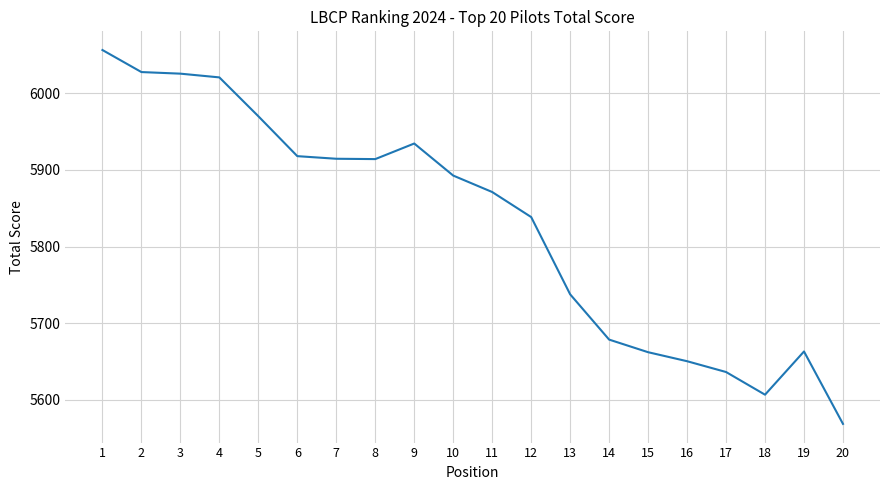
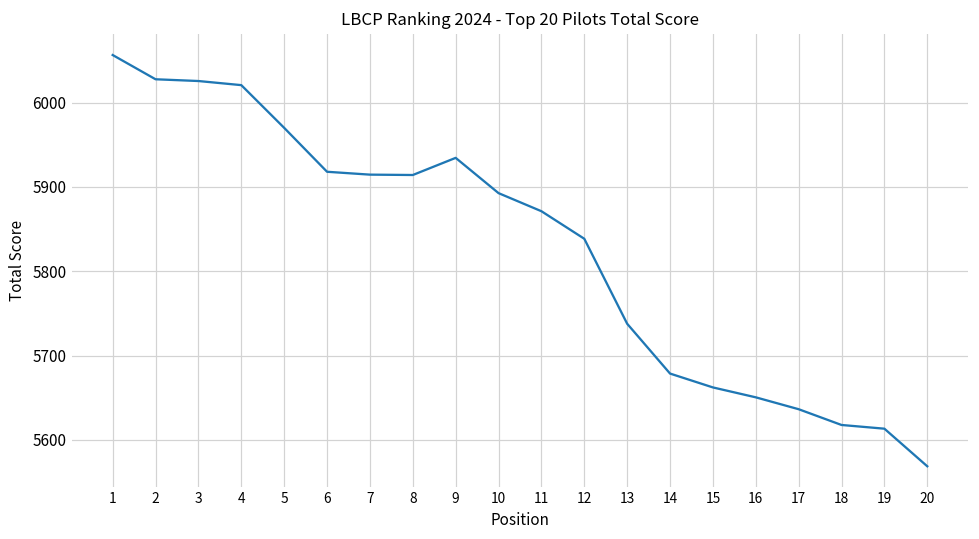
  {
    "1": 6060,
    "2": 6030,
    "3": 6030,
    "4": 6020,
    "5": 5970,
    "6": 5920,
    "7": 5910,
    "8": 5910,
    "9": 5930,
    "10": 5890,
    "11": 5870,
    "12": 5840,
    "13": 5740,
    "14": 5680,
    "15": 5660,
    "16": 5650,
    "17": 5640,
-   "18": 5610,
-   "19": 5660,
+   "18": 5620,
+   "19": 5610,
    "20": 5570
  }
